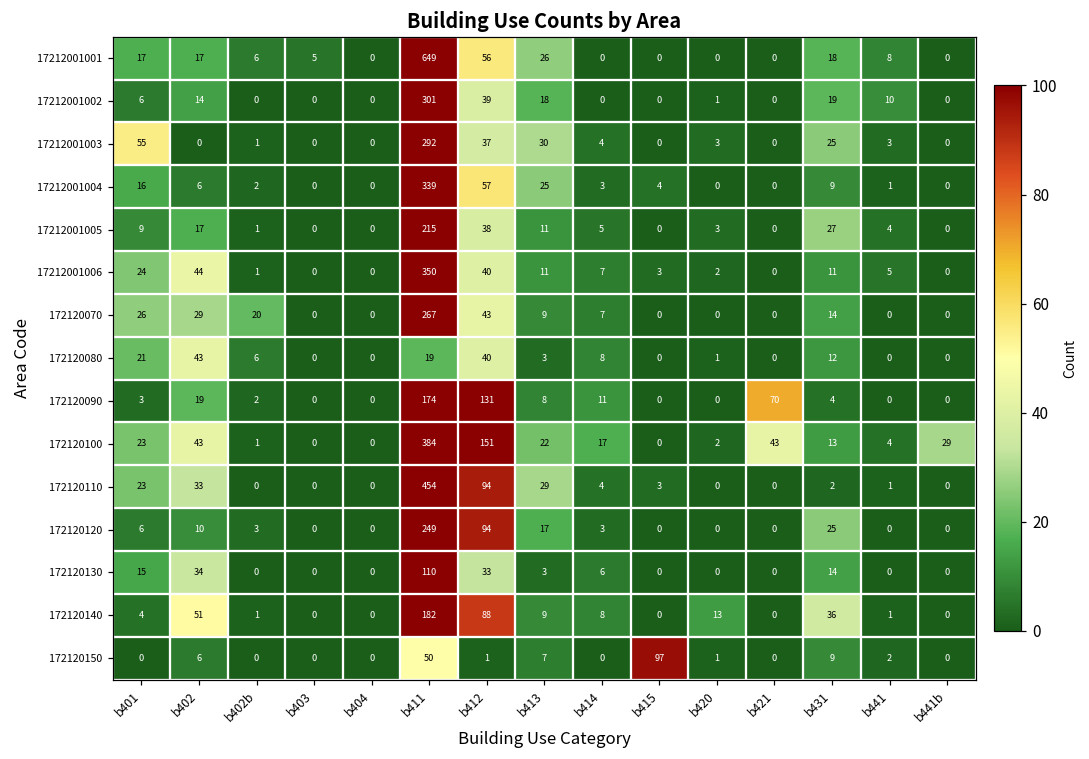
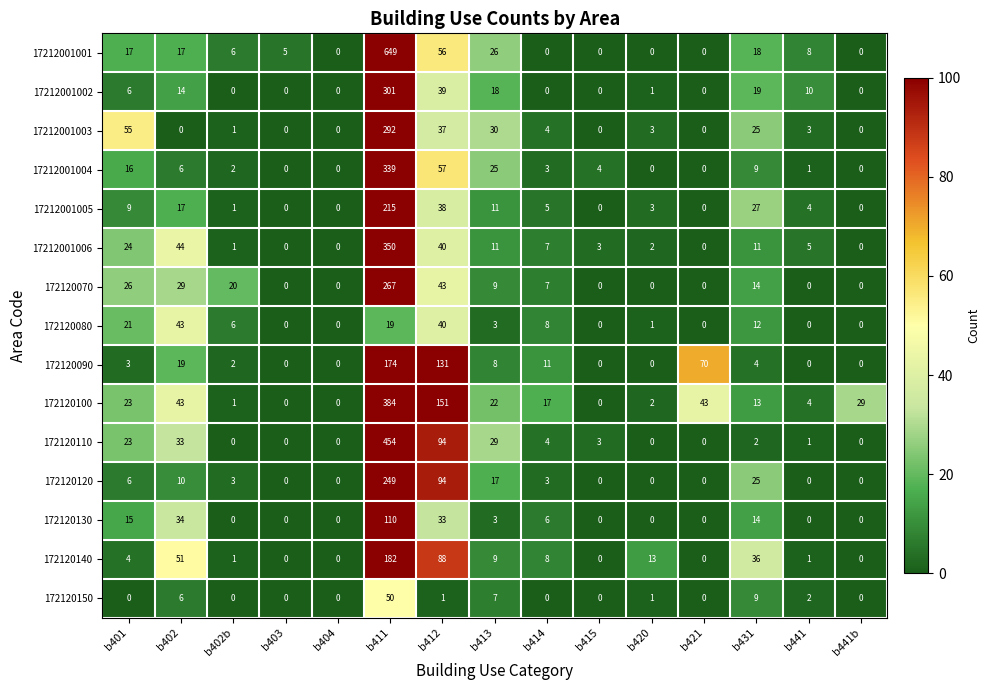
  {
    "172120150": {
      "b401": 0,
      "b402": 6,
      "b402b": 0,
      "b403": 0,
      "b404": 0,
      "b411": 50,
      "b412": 1,
      "b413": 7,
      "b414": 0,
-     "b415": 97,
+     "b415": 0,
      "b420": 1,
      "b421": 0,
      "b431": 9,
      "b441": 2,
      "b441b": 0
    }
  }
